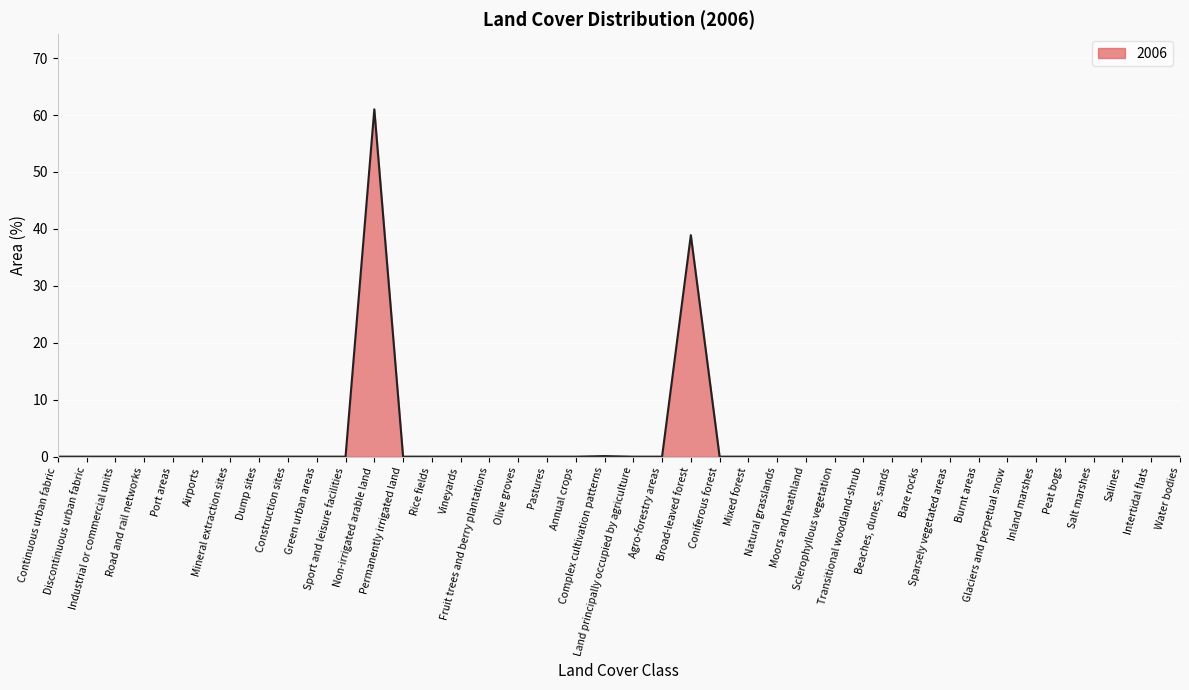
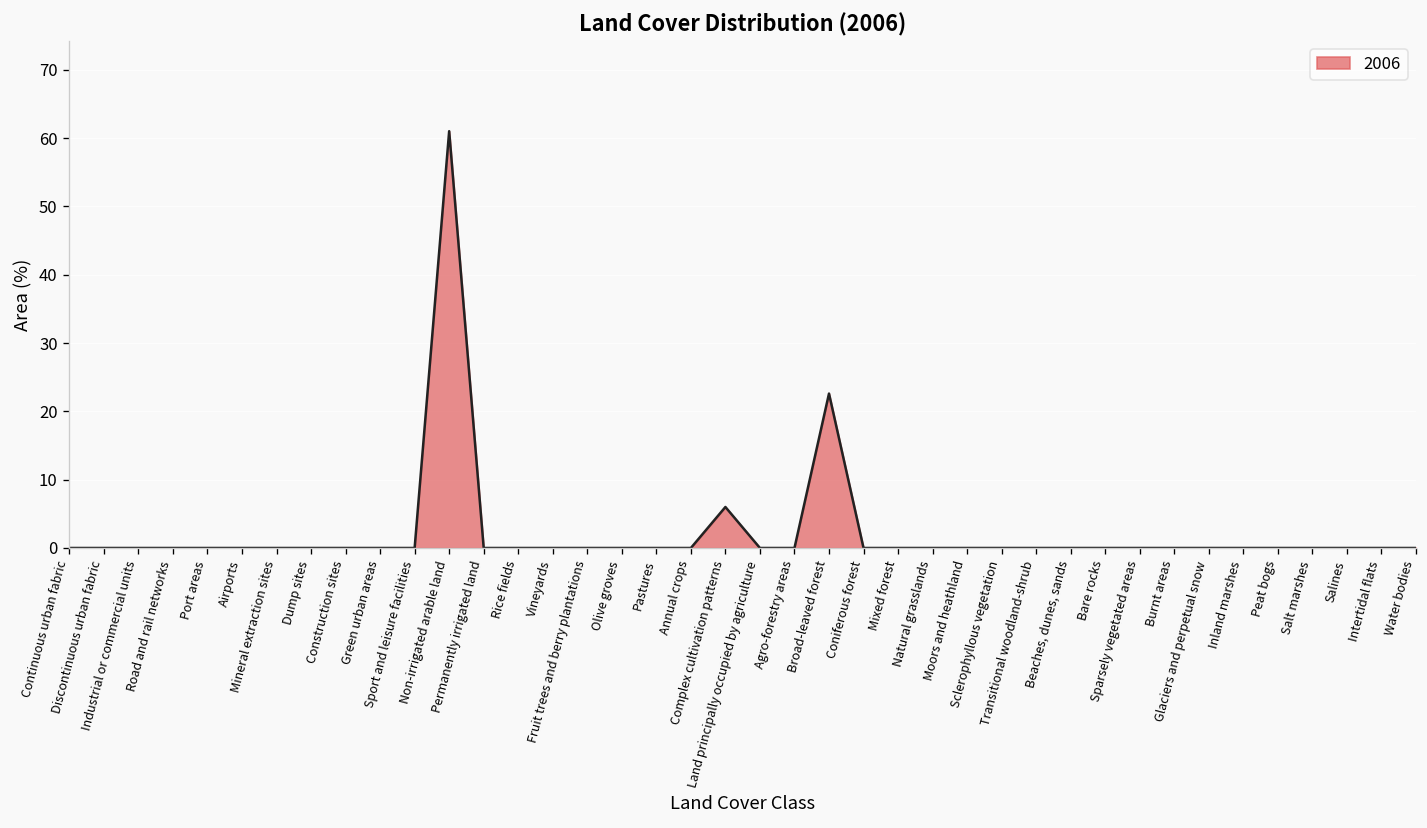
  {
    "Continuous urban fabric": 0,
    "Discontinuous urban fabric": 0,
    "Industrial or commercial units": 0,
    "Road and rail networks": 0,
    "Port areas": 0,
    "Airports": 0,
    "Mineral extraction sites": 0,
    "Dump sites": 0,
    "Construction sites": 0,
    "Green urban areas": 0,
    "Sport and leisure facilities": 0,
    "Non-irrigated arable land": 61,
    "Permanently irrigated land": 0,
    "Rice fields": 0,
    "Vineyards": 0,
    "Fruit trees and berry plantations": 0,
    "Olive groves": 0,
    "Pastures": 0,
    "Annual crops": 0,
-   "Complex cultivation patterns": 0,
+   "Complex cultivation patterns": 6,
    "Land principally occupied by agriculture": 0,
    "Agro-forestry areas": 0,
-   "Broad-leaved forest": 39,
+   "Broad-leaved forest": 23,
    "Coniferous forest": 0,
    "Mixed forest": 0,
    "Natural grasslands": 0,
    "Moors and heathland": 0,
    "Sclerophyllous vegetation": 0,
    "Transitional woodland-shrub": 0,
    "Beaches, dunes, sands": 0,
    "Bare rocks": 0,
    "Sparsely vegetated areas": 0,
    "Burnt areas": 0,
    "Glaciers and perpetual snow": 0,
    "Inland marshes": 0,
    "Peat bogs": 0,
    "Salt marshes": 0,
    "Salines": 0,
    "Intertidal flats": 0,
    "Water bodies": 0
  }
